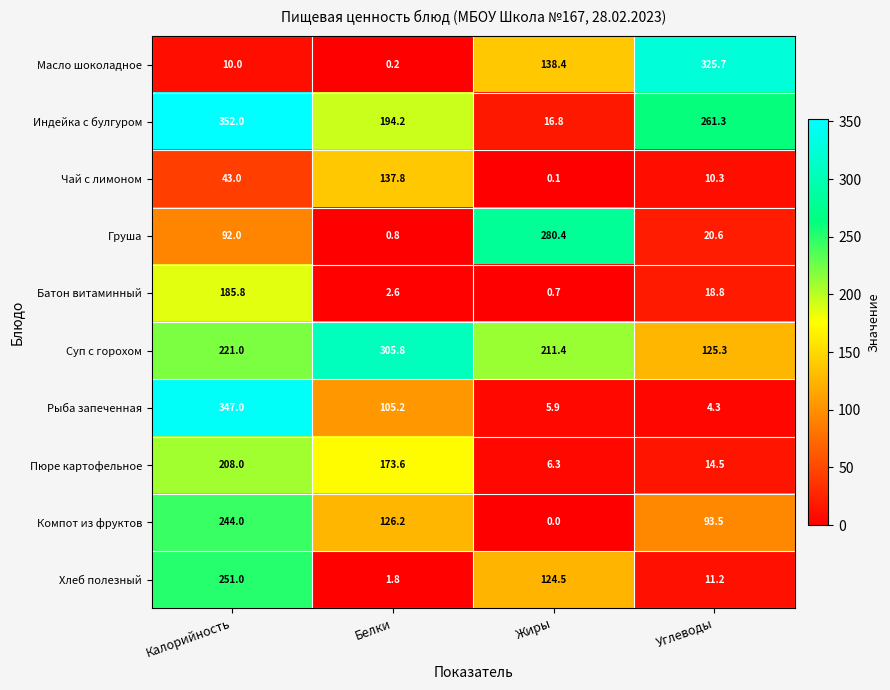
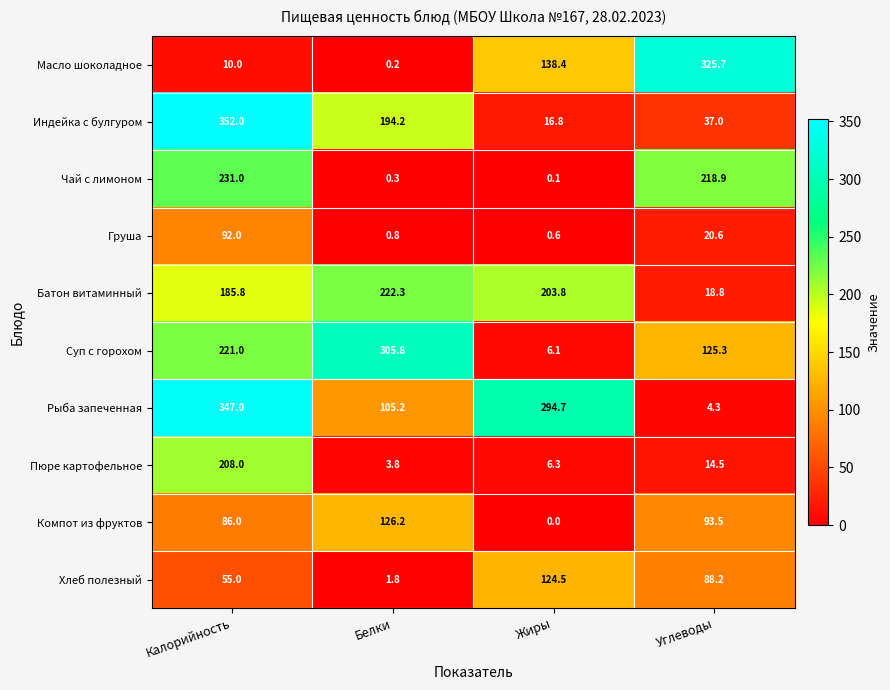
  {
    "Масло шоколадное": {
      "Калорийность": 10.0,
      "Белки": 0.2,
      "Жиры": 138.4,
      "Углеводы": 325.7
    },
    "Индейка с булгуром": {
      "Калорийность": 352.0,
      "Белки": 194.2,
      "Жиры": 16.8,
-     "Углеводы": 261.3
+     "Углеводы": 37.0
    },
    "Чай с лимоном": {
-     "Калорийность": 43.0,
-     "Белки": 137.8,
+     "Калорийность": 231.0,
+     "Белки": 0.3,
      "Жиры": 0.1,
-     "Углеводы": 10.3
+     "Углеводы": 218.9
    },
    "Груша": {
      "Калорийность": 92.0,
      "Белки": 0.8,
-     "Жиры": 280.4,
+     "Жиры": 0.6,
      "Углеводы": 20.6
    },
    "Батон витаминный": {
      "Калорийность": 185.8,
-     "Белки": 2.6,
-     "Жиры": 0.7,
+     "Белки": 222.3,
+     "Жиры": 203.8,
      "Углеводы": 18.8
    },
    "Суп с горохом": {
      "Калорийность": 221.0,
      "Белки": 305.8,
-     "Жиры": 211.4,
+     "Жиры": 6.1,
      "Углеводы": 125.3
    },
    "Рыба запеченная": {
      "Калорийность": 347.0,
      "Белки": 105.2,
-     "Жиры": 5.9,
+     "Жиры": 294.7,
      "Углеводы": 4.3
    },
    "Пюре картофельное": {
      "Калорийность": 208.0,
-     "Белки": 173.6,
+     "Белки": 3.8,
      "Жиры": 6.3,
      "Углеводы": 14.5
    },
    "Компот из фруктов": {
-     "Калорийность": 244.0,
+     "Калорийность": 86.0,
      "Белки": 126.2,
      "Жиры": 0.0,
      "Углеводы": 93.5
    },
    "Хлеб полезный": {
-     "Калорийность": 251.0,
+     "Калорийность": 55.0,
      "Белки": 1.8,
      "Жиры": 124.5,
-     "Углеводы": 11.2
+     "Углеводы": 88.2
    }
  }
